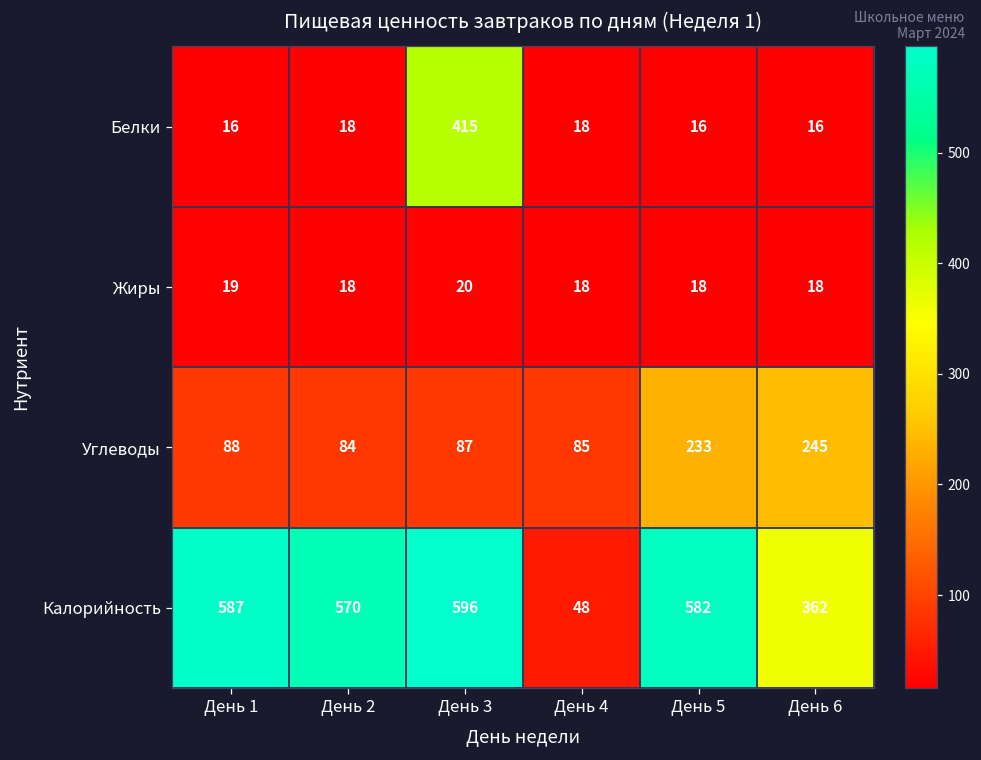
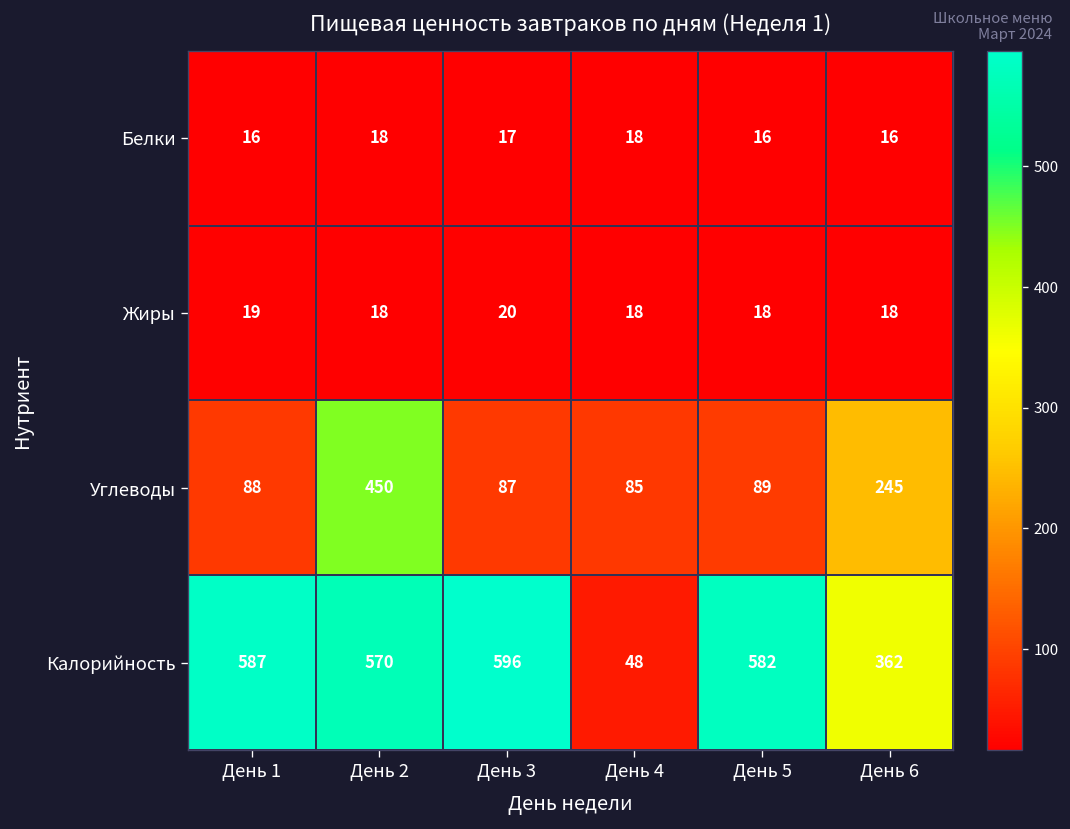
  {
    "Белки": {
      "День 1": 16,
      "День 2": 18,
-     "День 3": 415,
+     "День 3": 17,
      "День 4": 18,
      "День 5": 16,
      "День 6": 16
    },
    "Жиры": {
      "День 1": 19,
      "День 2": 18,
      "День 3": 20,
      "День 4": 18,
      "День 5": 18,
      "День 6": 18
    },
    "Углеводы": {
      "День 1": 88,
-     "День 2": 84,
+     "День 2": 450,
      "День 3": 87,
      "День 4": 85,
-     "День 5": 233,
+     "День 5": 89,
      "День 6": 245
    },
    "Калорийность": {
      "День 1": 587,
      "День 2": 570,
      "День 3": 596,
      "День 4": 48,
      "День 5": 582,
      "День 6": 362
    }
  }
